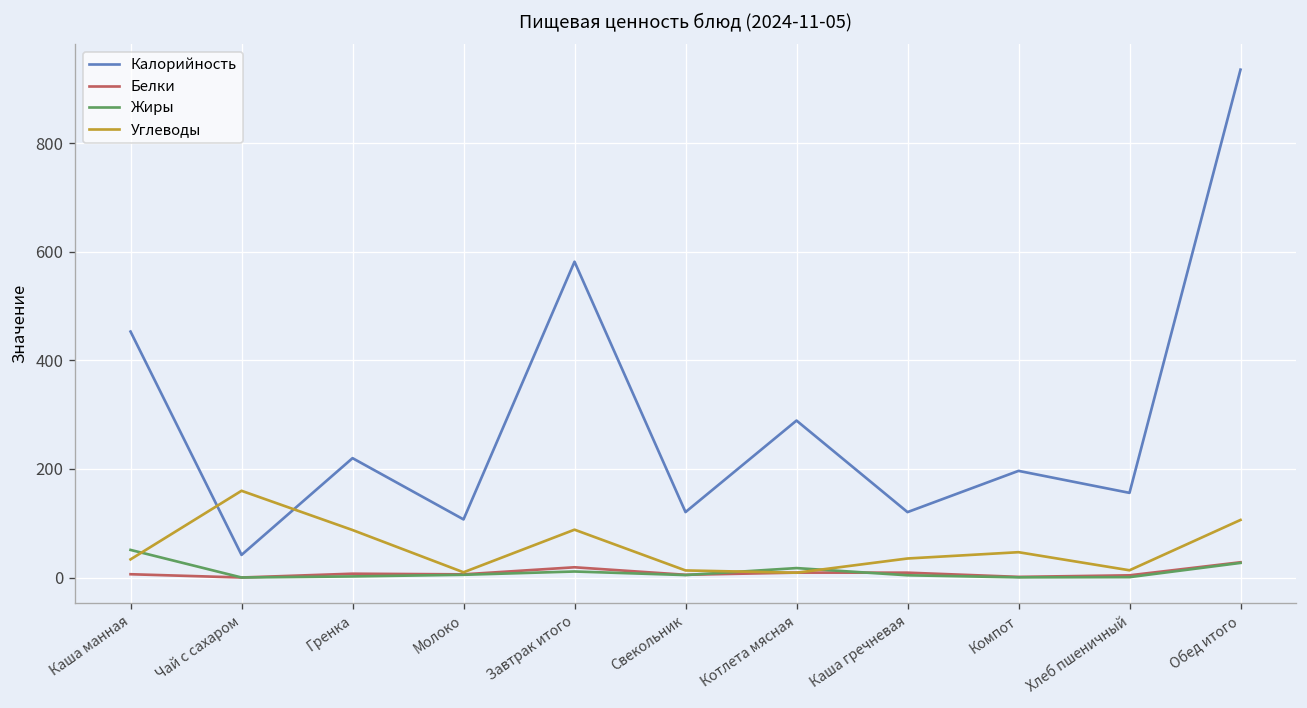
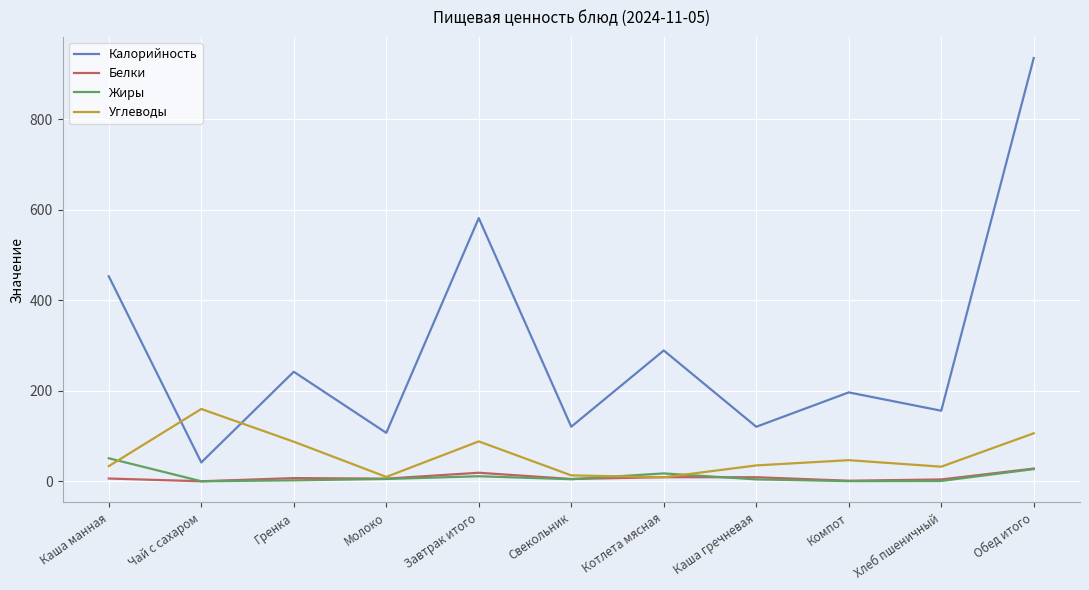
  {
    "Калорийность": {
      "Каша манная": 450,
      "Чай с сахаром": 40,
-     "Гренка": 220,
+     "Гренка": 240,
      "Молоко": 110,
      "Завтрак итого": 580,
      "Свекольник": 120,
      "Котлета мясная": 290,
      "Каша гречневая": 120,
      "Компот": 200,
      "Хлеб пшеничный": 160,
      "Обед итого": 940
    },
    "Белки": {
      "Каша манная": 10,
      "Завтрак итого": 20
    },
    "Жиры": {
      "Каша манная": 50,
      "Завтрак итого": 10,
      "Котлета мясная": 20
    },
    "Углеводы": {
      "Каша манная": 30,
      "Чай с сахаром": 160,
      "Гренка": 90,
      "Завтрак итого": 90,
      "Свекольник": 10,
      "Каша гречневая": 40,
      "Компот": 50,
-     "Хлеб пшеничный": 10,
+     "Хлеб пшеничный": 30,
      "Обед итого": 110
    }
  }
